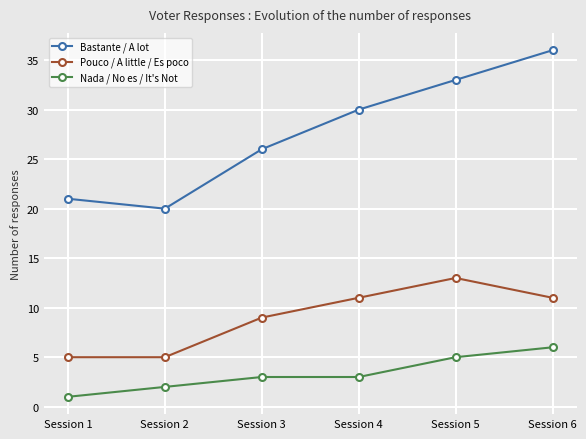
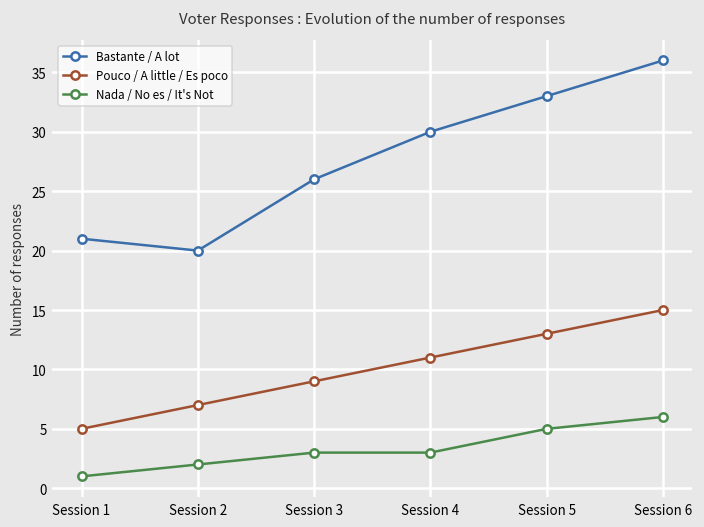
  {
    "Bastante / A lot": {
      "Session 1": 21,
      "Session 2": 20,
      "Session 3": 26,
      "Session 4": 30,
      "Session 5": 33,
      "Session 6": 36
    },
    "Pouco / A little / Es poco": {
      "Session 1": 5,
-     "Session 2": 5,
+     "Session 2": 7,
      "Session 3": 9,
      "Session 4": 11,
      "Session 5": 13,
-     "Session 6": 11
+     "Session 6": 15
    },
    "Nada / No es / It's Not": {
      "Session 1": 1,
      "Session 2": 2,
      "Session 3": 3,
      "Session 4": 3,
      "Session 5": 5,
      "Session 6": 6
    }
  }
